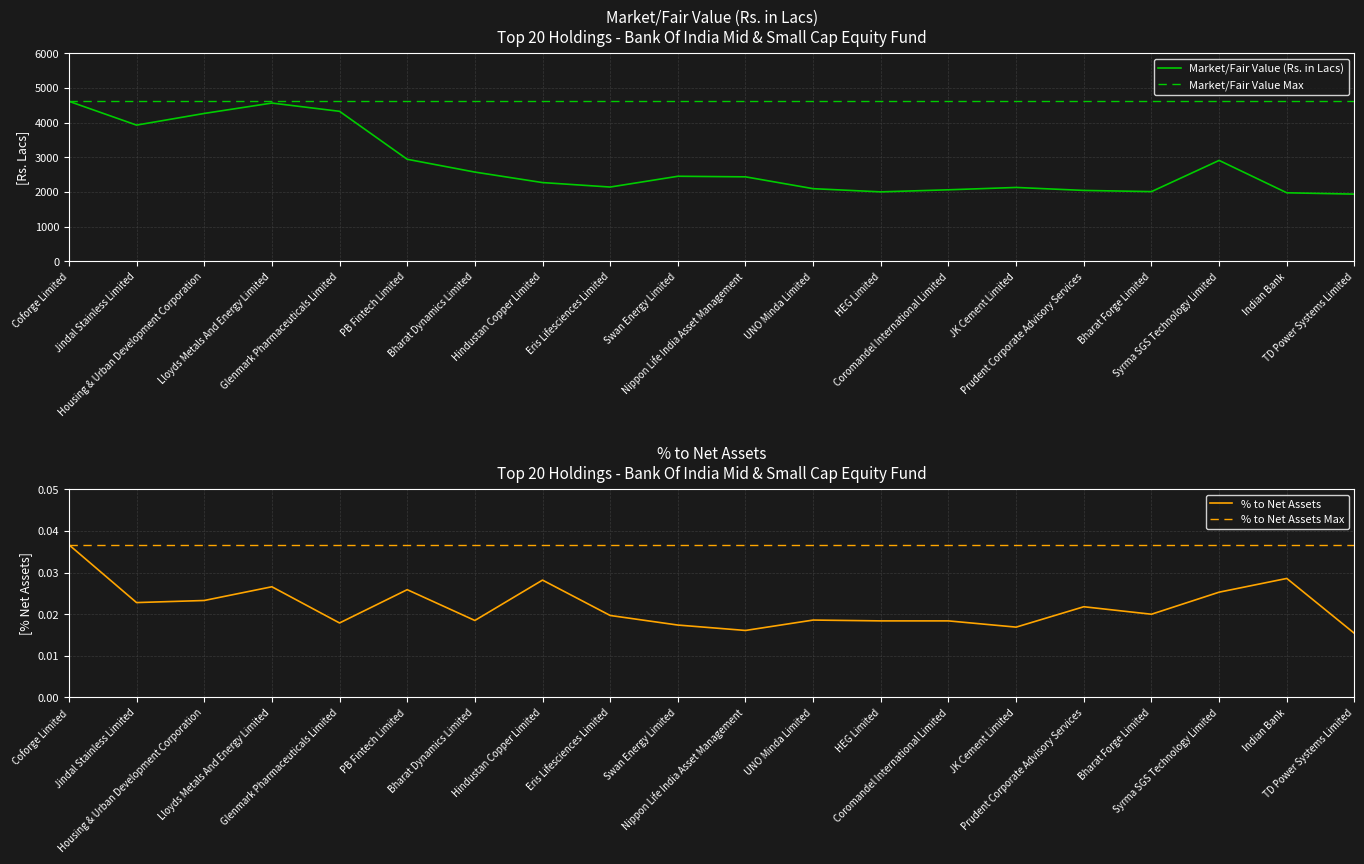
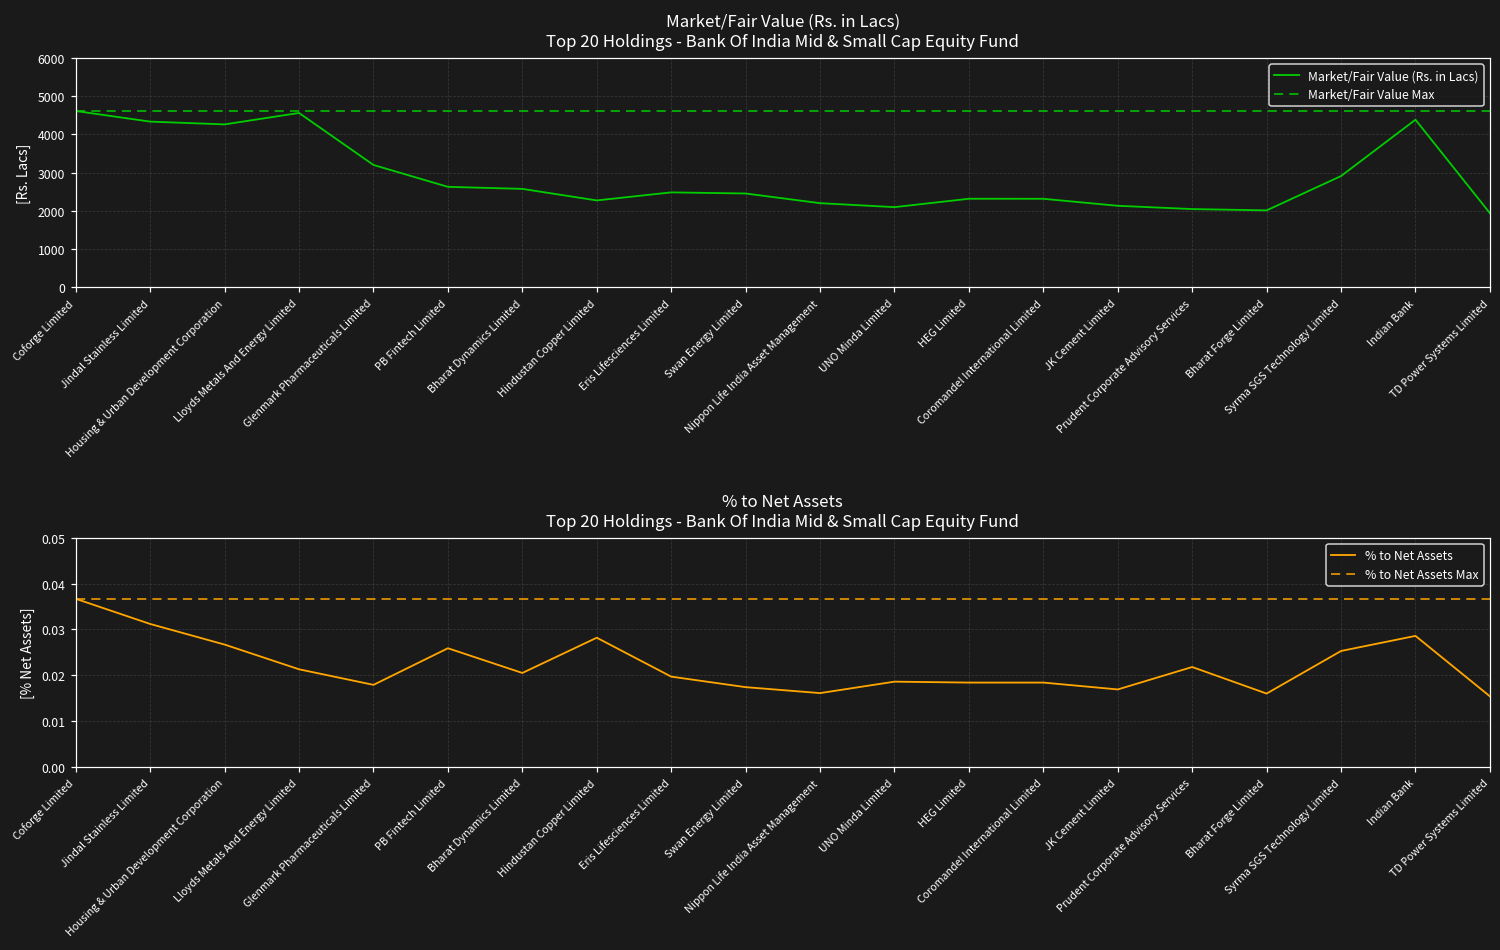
  {
    "Market/Fair Value (Rs. in Lacs) Top 20 Holdings - Bank Of India Mid & Small Cap Equity Fund": {
      "Coforge Limited": 4600,
-     "Jindal Stainless Limited": 3900,
+     "Jindal Stainless Limited": 4300,
      "Housing & Urban Development Corporation": 4300,
      "Lloyds Metals And Energy Limited": 4600,
-     "Glenmark Pharmaceuticals Limited": 4300,
-     "PB Fintech Limited": 2900,
+     "Glenmark Pharmaceuticals Limited": 3200,
+     "PB Fintech Limited": 2600,
      "Bharat Dynamics Limited": 2600,
      "Hindustan Copper Limited": 2300,
-     "Eris Lifesciences Limited": 2100,
+     "Eris Lifesciences Limited": 2500,
      "Swan Energy Limited": 2500,
-     "Nippon Life India Asset Management": 2400,
+     "Nippon Life India Asset Management": 2200,
      "UNO Minda Limited": 2100,
-     "HEG Limited": 2000,
-     "Coromandel International Limited": 2100,
+     "HEG Limited": 2300,
+     "Coromandel International Limited": 2300,
      "JK Cement Limited": 2100,
      "Prudent Corporate Advisory Services": 2000,
      "Bharat Forge Limited": 2000,
      "Syrma SGS Technology Limited": 2900,
-     "Indian Bank": 2000,
+     "Indian Bank": 4400,
      "TD Power Systems Limited": 1900
    },
    "% to Net Assets Top 20 Holdings - Bank Of India Mid & Small Cap Equity Fund": {
      "Coforge Limited": 0.037,
-     "Jindal Stainless Limited": 0.023,
-     "Housing & Urban Development Corporation": 0.023,
-     "Lloyds Metals And Energy Limited": 0.027,
+     "Jindal Stainless Limited": 0.031,
+     "Housing & Urban Development Corporation": 0.027,
+     "Lloyds Metals And Energy Limited": 0.021,
      "Glenmark Pharmaceuticals Limited": 0.018,
      "PB Fintech Limited": 0.026,
-     "Bharat Dynamics Limited": 0.019,
+     "Bharat Dynamics Limited": 0.021,
      "Hindustan Copper Limited": 0.028,
      "Eris Lifesciences Limited": 0.020,
      "Swan Energy Limited": 0.017,
      "Nippon Life India Asset Management": 0.016,
      "UNO Minda Limited": 0.019,
      "HEG Limited": 0.018,
      "Coromandel International Limited": 0.018,
      "JK Cement Limited": 0.017,
      "Prudent Corporate Advisory Services": 0.022,
-     "Bharat Forge Limited": 0.020,
+     "Bharat Forge Limited": 0.016,
      "Syrma SGS Technology Limited": 0.025,
      "Indian Bank": 0.029,
      "TD Power Systems Limited": 0.015
    }
  }
